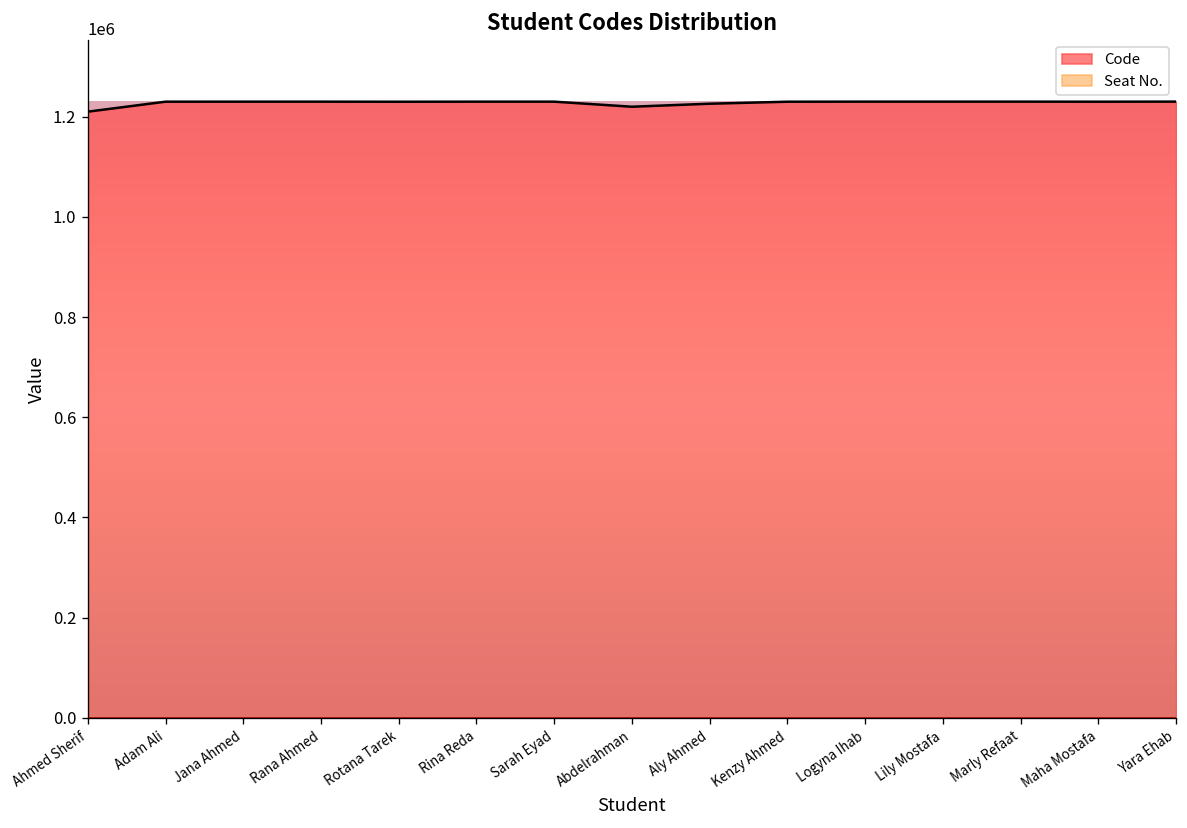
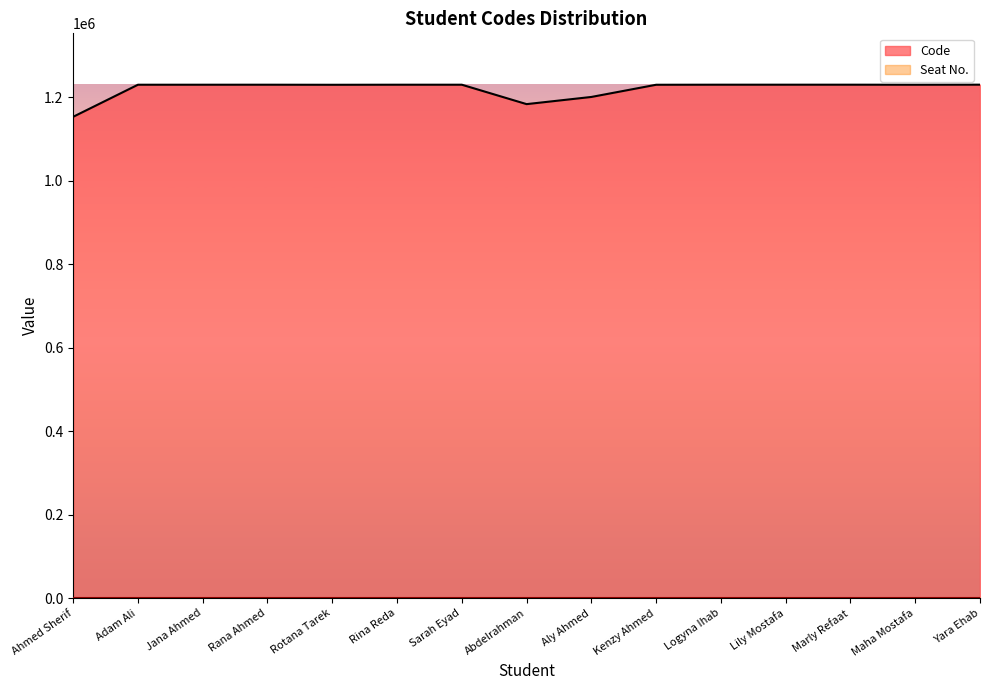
  {
    "Code": {
-     "Ahmed Sherif": 1210000,
+     "Ahmed Sherif": 1150000,
      "Adam Ali": 1230000,
      "Jana Ahmed": 1230000,
      "Rana Ahmed": 1230000,
      "Rotana Tarek": 1230000,
      "Rina Reda": 1230000,
      "Sarah Eyad": 1230000,
-     "Abdelrahman": 1220000,
-     "Aly Ahmed": 1230000,
+     "Abdelrahman": 1180000,
+     "Aly Ahmed": 1200000,
      "Kenzy Ahmed": 1230000,
      "Logyna Ihab": 1230000,
      "Lily Mostafa": 1230000,
      "Marly Refaat": 1230000,
      "Maha Mostafa": 1230000,
      "Yara Ehab": 1230000
    },
    "Seat No.": {
      "Ahmed Sherif": 0,
      "Adam Ali": 0,
      "Jana Ahmed": 0,
      "Rana Ahmed": 0,
      "Rotana Tarek": 0,
      "Rina Reda": 0,
      "Sarah Eyad": 0,
      "Abdelrahman": 0,
      "Aly Ahmed": 0,
      "Kenzy Ahmed": 0,
      "Logyna Ihab": 0,
      "Lily Mostafa": 0,
      "Marly Refaat": 0,
      "Maha Mostafa": 0,
      "Yara Ehab": 0
    }
  }
